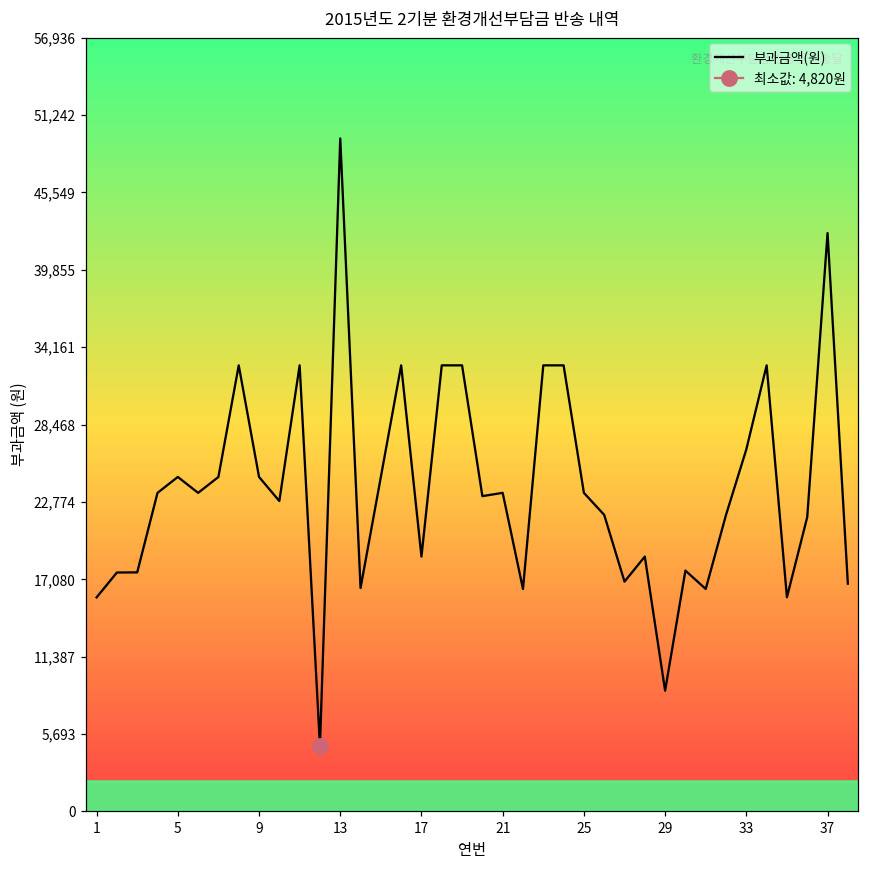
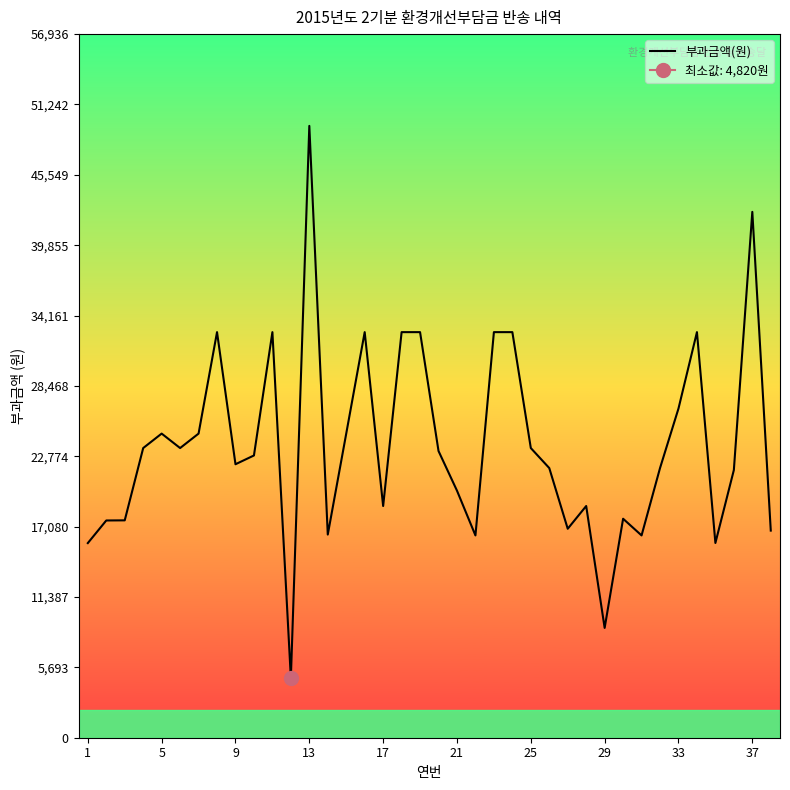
  {
    "부과금액(원)": {
      "1": "15,800",
      "5": "24,600",
-     "9": "24,600",
+     "9": "22,100",
      "13": "49,500",
      "17": "18,800",
-     "21": "23,400",
+     "21": "20,000",
      "25": "23,400",
      "29": "8,900",
      "33": "26,600",
      "37": "42,600"
    }
  }
